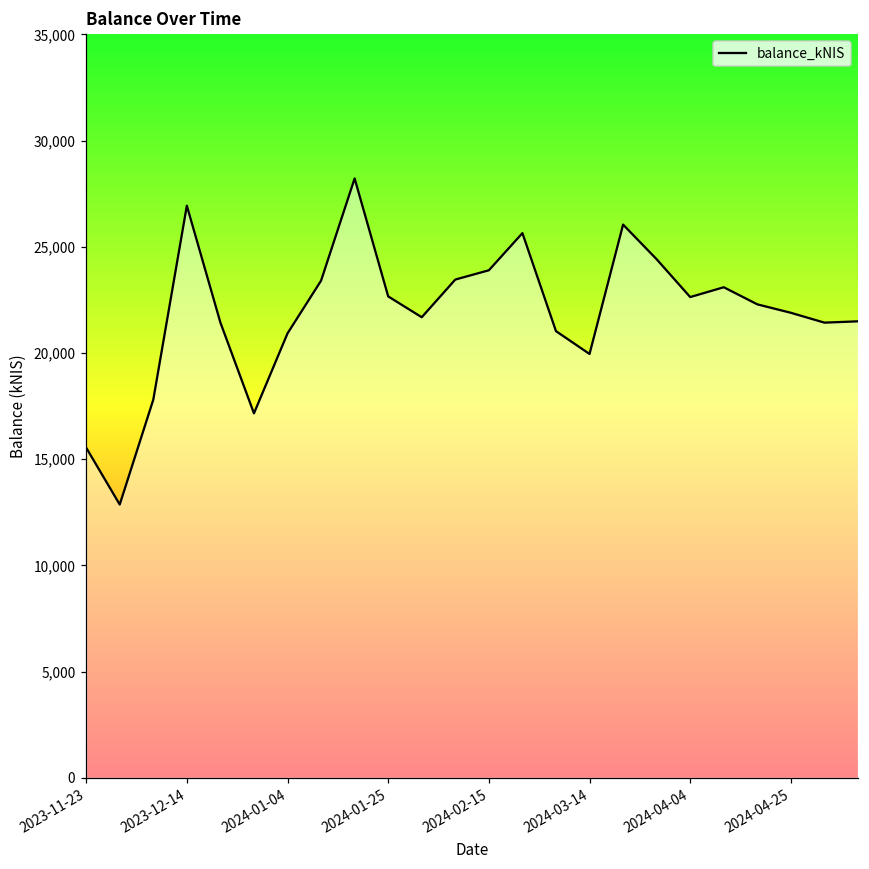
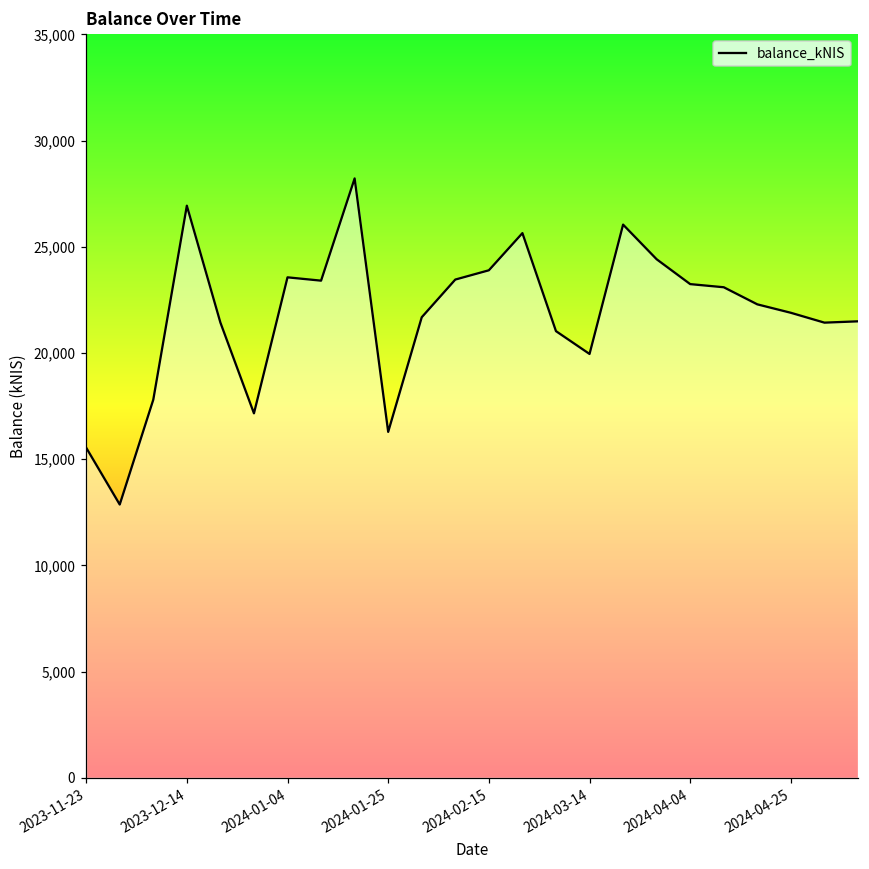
  {
    "2023-11-23": "15,500",
    "2023-12-14": "26,900",
-   "2024-01-04": "20,900",
-   "2024-01-25": "22,700",
+   "2024-01-04": "23,600",
+   "2024-01-25": "16,300",
    "2024-02-15": "23,900",
    "2024-03-14": "20,000",
-   "2024-04-04": "22,600",
+   "2024-04-04": "23,200",
    "2024-04-25": "21,900"
  }
